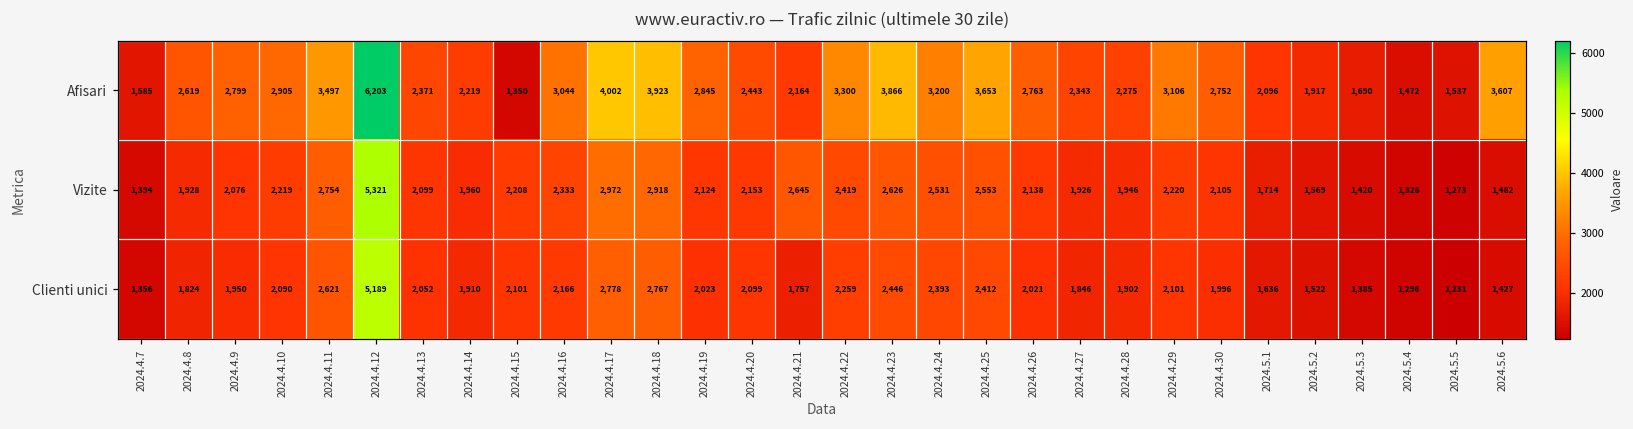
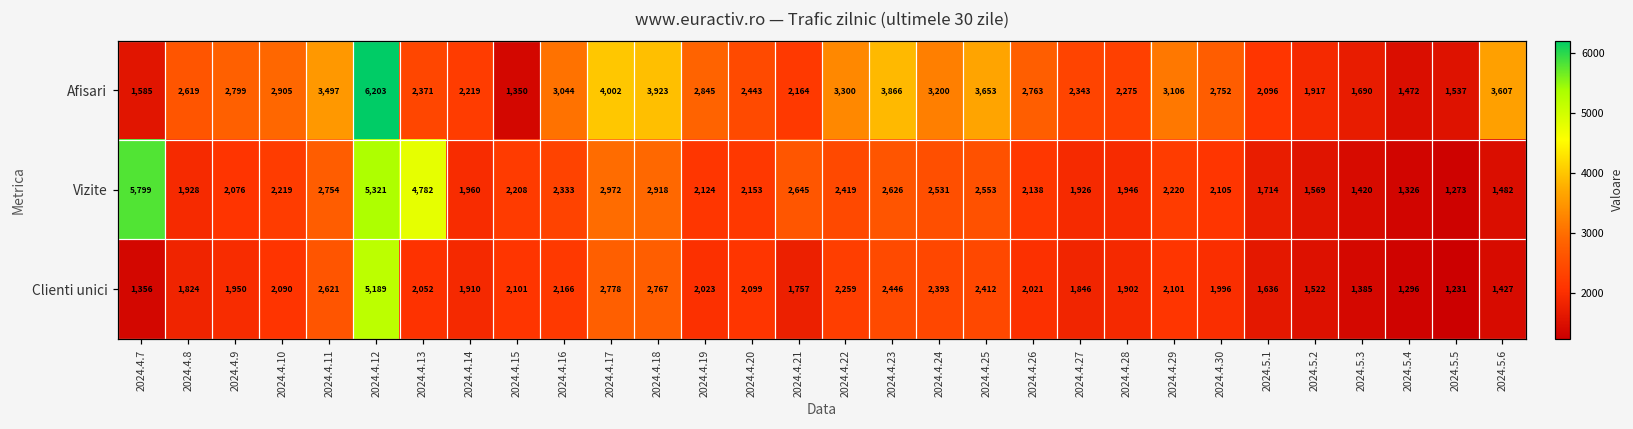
  {
    "Afisari": {
      "2024.4.7": "1,585",
      "2024.4.8": "2,619",
      "2024.4.9": "2,799",
      "2024.4.10": "2,905",
      "2024.4.11": "3,497",
      "2024.4.12": "6,203",
      "2024.4.13": "2,371",
      "2024.4.14": "2,219",
      "2024.4.15": "1,350",
      "2024.4.16": "3,044",
      "2024.4.17": "4,002",
      "2024.4.18": "3,923",
      "2024.4.19": "2,845",
      "2024.4.20": "2,443",
      "2024.4.21": "2,164",
      "2024.4.22": "3,300",
      "2024.4.23": "3,866",
      "2024.4.24": "3,200",
      "2024.4.25": "3,653",
      "2024.4.26": "2,763",
      "2024.4.27": "2,343",
      "2024.4.28": "2,275",
      "2024.4.29": "3,106",
      "2024.4.30": "2,752",
      "2024.5.1": "2,096",
      "2024.5.2": "1,917",
      "2024.5.3": "1,690",
      "2024.5.4": "1,472",
      "2024.5.5": "1,537",
      "2024.5.6": "3,607"
    },
    "Vizite": {
-     "2024.4.7": "1,394",
+     "2024.4.7": "5,799",
      "2024.4.8": "1,928",
      "2024.4.9": "2,076",
      "2024.4.10": "2,219",
      "2024.4.11": "2,754",
      "2024.4.12": "5,321",
-     "2024.4.13": "2,099",
+     "2024.4.13": "4,782",
      "2024.4.14": "1,960",
      "2024.4.15": "2,208",
      "2024.4.16": "2,333",
      "2024.4.17": "2,972",
      "2024.4.18": "2,918",
      "2024.4.19": "2,124",
      "2024.4.20": "2,153",
      "2024.4.21": "2,645",
      "2024.4.22": "2,419",
      "2024.4.23": "2,626",
      "2024.4.24": "2,531",
      "2024.4.25": "2,553",
      "2024.4.26": "2,138",
      "2024.4.27": "1,926",
      "2024.4.28": "1,946",
      "2024.4.29": "2,220",
      "2024.4.30": "2,105",
      "2024.5.1": "1,714",
      "2024.5.2": "1,569",
      "2024.5.3": "1,420",
      "2024.5.4": "1,326",
      "2024.5.5": "1,273",
      "2024.5.6": "1,482"
    },
    "Clienti unici": {
      "2024.4.7": "1,356",
      "2024.4.8": "1,824",
      "2024.4.9": "1,950",
      "2024.4.10": "2,090",
      "2024.4.11": "2,621",
      "2024.4.12": "5,189",
      "2024.4.13": "2,052",
      "2024.4.14": "1,910",
      "2024.4.15": "2,101",
      "2024.4.16": "2,166",
      "2024.4.17": "2,778",
      "2024.4.18": "2,767",
      "2024.4.19": "2,023",
      "2024.4.20": "2,099",
      "2024.4.21": "1,757",
      "2024.4.22": "2,259",
      "2024.4.23": "2,446",
      "2024.4.24": "2,393",
      "2024.4.25": "2,412",
      "2024.4.26": "2,021",
      "2024.4.27": "1,846",
      "2024.4.28": "1,902",
      "2024.4.29": "2,101",
      "2024.4.30": "1,996",
      "2024.5.1": "1,636",
      "2024.5.2": "1,522",
      "2024.5.3": "1,385",
      "2024.5.4": "1,296",
      "2024.5.5": "1,231",
      "2024.5.6": "1,427"
    }
  }
